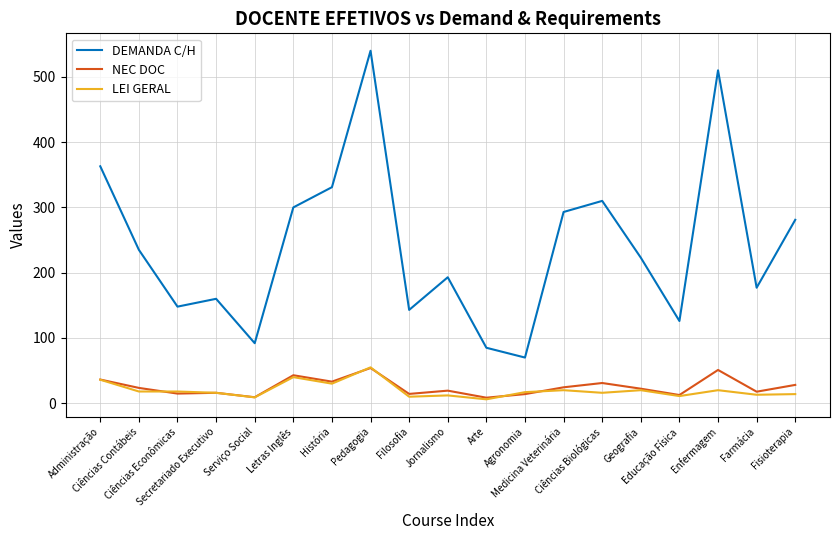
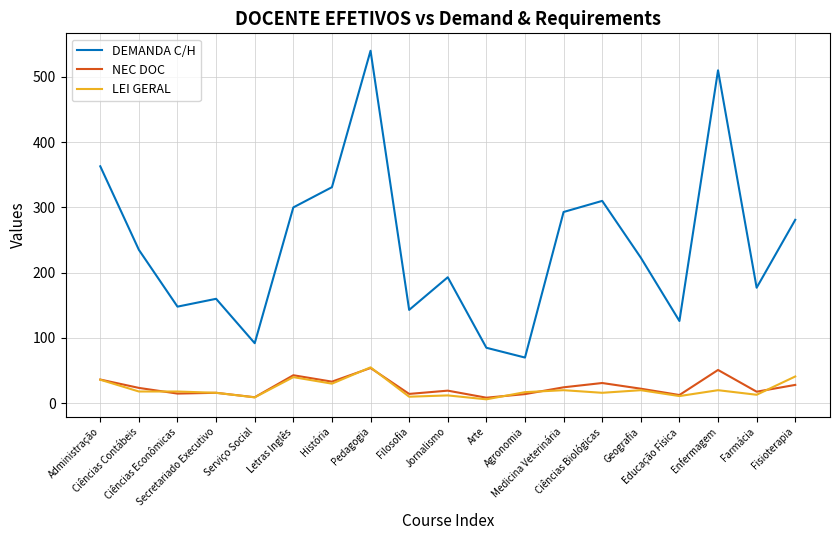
  {
    "DEMANDA C/H": {
      "Administração": 360,
      "Ciências Contábeis": 240,
      "Ciências Econômicas": 150,
      "Secretariado Executivo": 160,
      "Serviço Social": 90,
      "Letras Inglês": 300,
      "História": 330,
      "Pedagogia": 540,
      "Filosofia": 140,
      "Jornalismo": 190,
      "Arte": 90,
      "Agronomia": 70,
      "Medicina Veterinária": 290,
      "Ciências Biológicas": 310,
      "Geografia": 220,
      "Educação Física": 130,
      "Enfermagem": 510,
      "Farmácia": 180,
      "Fisioterapia": 280
    },
    "NEC DOC": {
      "Ciências Contábeis": 20,
      "Filosofia": 10,
      "Jornalismo": 20,
      "Medicina Veterinária": 20,
      "Ciências Biológicas": 30,
      "Enfermagem": 50,
      "Farmácia": 20,
      "Fisioterapia": 30
    },
    "LEI GERAL": {
      "Ciências Contábeis": 20,
      "Filosofia": 10,
      "Jornalismo": 10,
      "Medicina Veterinária": 20,
      "Ciências Biológicas": 20,
      "Enfermagem": 20,
      "Farmácia": 10,
-     "Fisioterapia": 10
+     "Fisioterapia": 40
    }
  }
